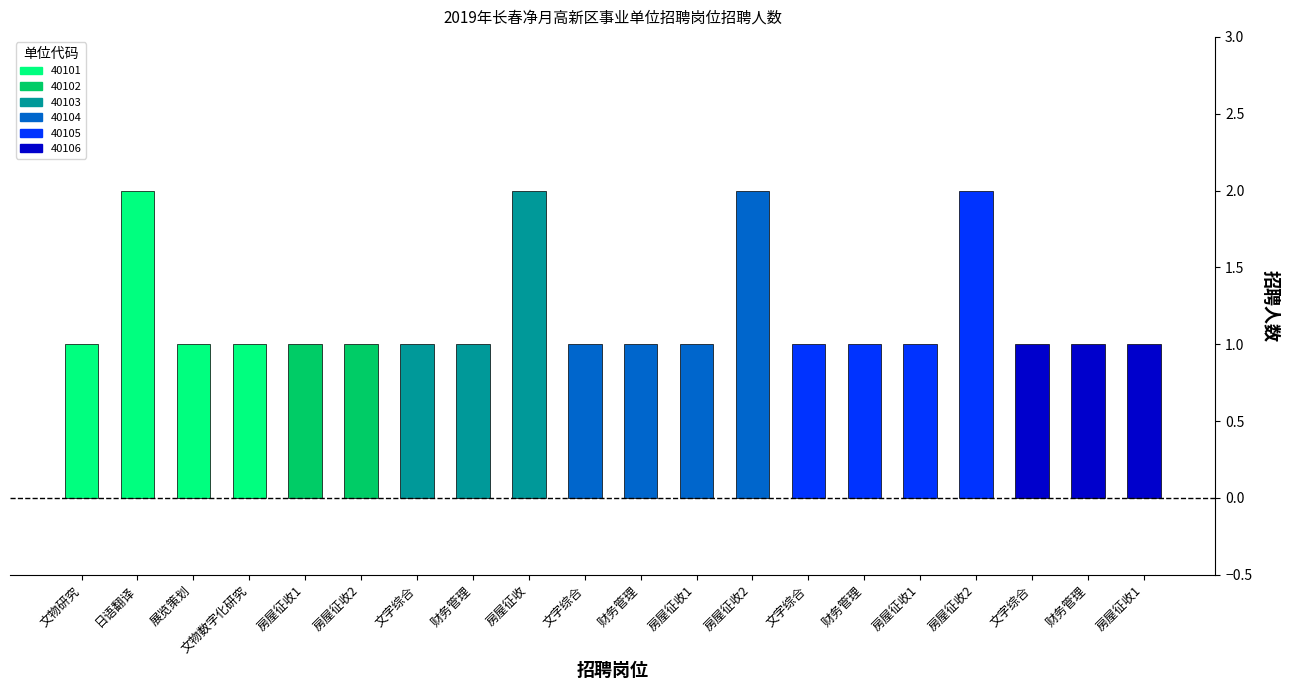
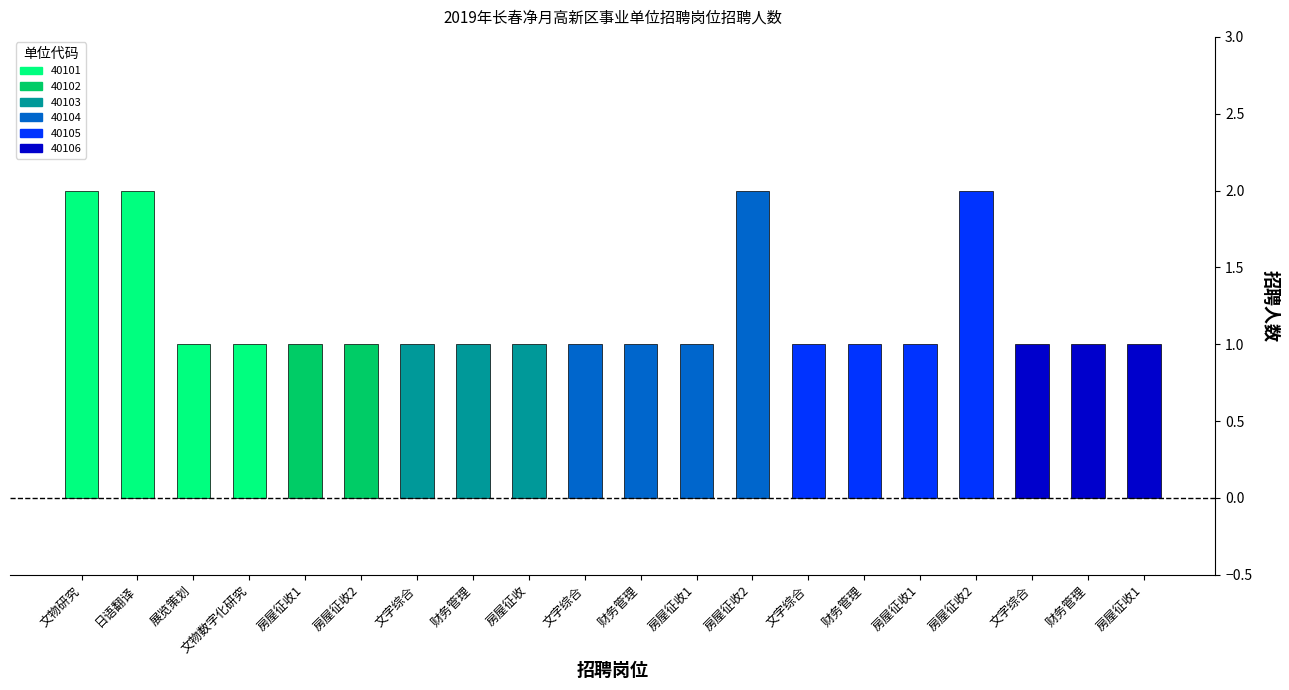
  {
-   "文物研究": 1,
+   "文物研究": 2,
    "日语翻译": 2,
    "展览策划": 1,
    "文物数字化研究": 1,
-   "房屋征收": 2
+   "房屋征收": 1
  }
